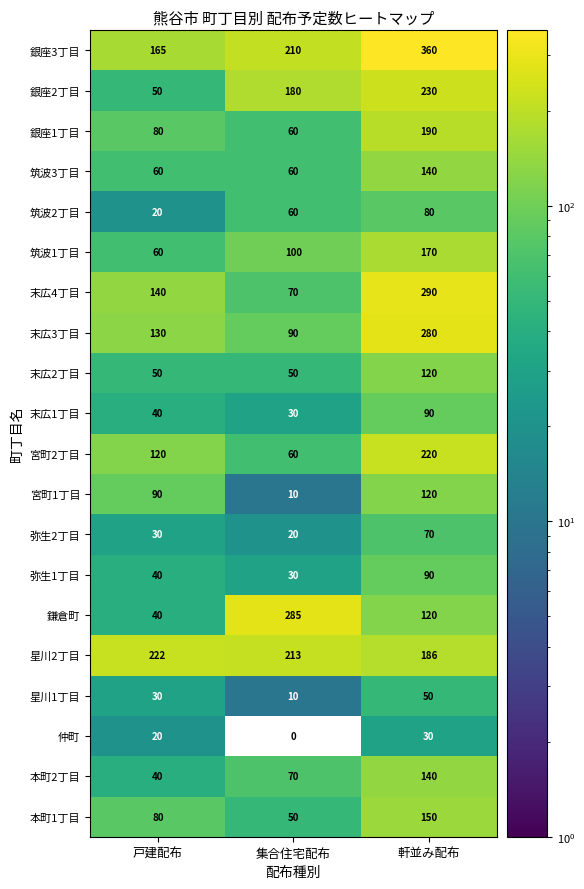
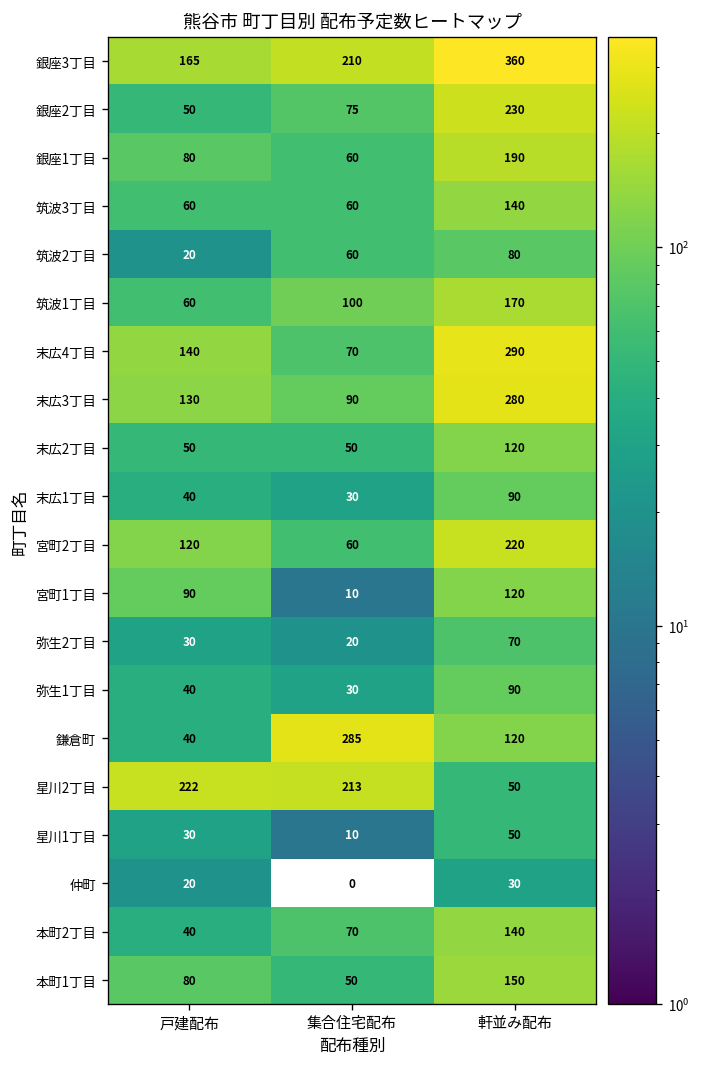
  {
    "銀座3丁目": {
      "戸建配布": 165,
      "集合住宅配布": 210,
      "軒並み配布": 360
    },
    "銀座2丁目": {
      "戸建配布": 50,
-     "集合住宅配布": 180,
+     "集合住宅配布": 75,
      "軒並み配布": 230
    },
    "銀座1丁目": {
      "戸建配布": 80,
      "集合住宅配布": 60,
      "軒並み配布": 190
    },
    "筑波3丁目": {
      "戸建配布": 60,
      "集合住宅配布": 60,
      "軒並み配布": 140
    },
    "筑波2丁目": {
      "戸建配布": 20,
      "集合住宅配布": 60,
      "軒並み配布": 80
    },
    "筑波1丁目": {
      "戸建配布": 60,
      "集合住宅配布": 100,
      "軒並み配布": 170
    },
    "末広4丁目": {
      "戸建配布": 140,
      "集合住宅配布": 70,
      "軒並み配布": 290
    },
    "末広3丁目": {
      "戸建配布": 130,
      "集合住宅配布": 90,
      "軒並み配布": 280
    },
    "末広2丁目": {
      "戸建配布": 50,
      "集合住宅配布": 50,
      "軒並み配布": 120
    },
    "末広1丁目": {
      "戸建配布": 40,
      "集合住宅配布": 30,
      "軒並み配布": 90
    },
    "宮町2丁目": {
      "戸建配布": 120,
      "集合住宅配布": 60,
      "軒並み配布": 220
    },
    "宮町1丁目": {
      "戸建配布": 90,
      "集合住宅配布": 10,
      "軒並み配布": 120
    },
    "弥生2丁目": {
      "戸建配布": 30,
      "集合住宅配布": 20,
      "軒並み配布": 70
    },
    "弥生1丁目": {
      "戸建配布": 40,
      "集合住宅配布": 30,
      "軒並み配布": 90
    },
    "鎌倉町": {
      "戸建配布": 40,
      "集合住宅配布": 285,
      "軒並み配布": 120
    },
    "星川2丁目": {
      "戸建配布": 222,
      "集合住宅配布": 213,
-     "軒並み配布": 186
+     "軒並み配布": 50
    },
    "星川1丁目": {
      "戸建配布": 30,
      "集合住宅配布": 10,
      "軒並み配布": 50
    },
    "仲町": {
      "戸建配布": 20,
      "集合住宅配布": 0,
      "軒並み配布": 30
    },
    "本町2丁目": {
      "戸建配布": 40,
      "集合住宅配布": 70,
      "軒並み配布": 140
    },
    "本町1丁目": {
      "戸建配布": 80,
      "集合住宅配布": 50,
      "軒並み配布": 150
    }
  }
